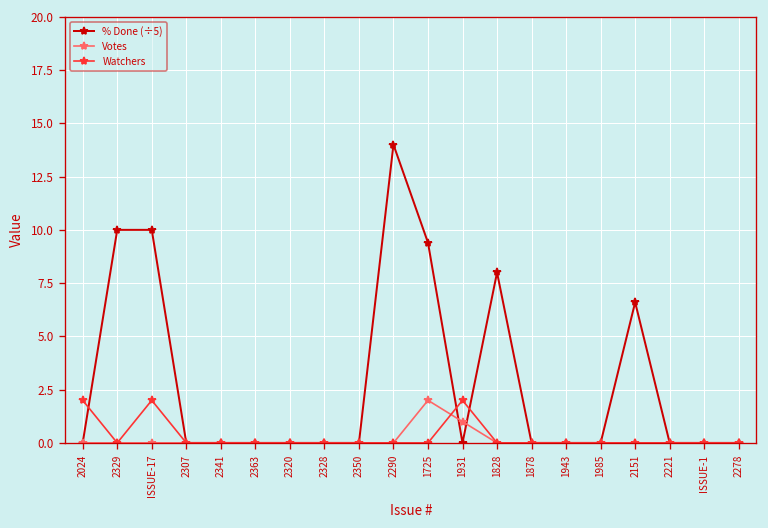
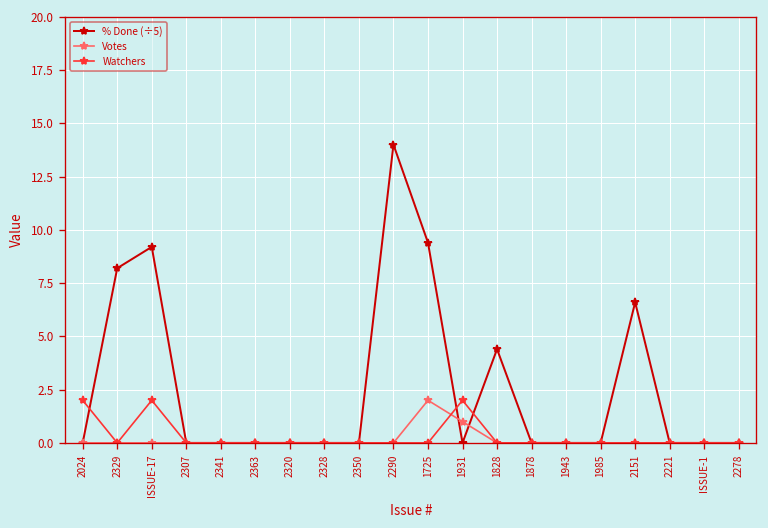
  {
    "% Done (÷5)": {
-     "2329": 10.0,
-     "ISSUE-17": 10.0,
+     "2329": 8.2,
+     "ISSUE-17": 9.2,
      "2290": 14.0,
      "1725": 9.4,
      "1931": 0.0,
-     "1828": 8.0,
+     "1828": 4.4,
      "2151": 6.6
    },
    "Votes": {
      "ISSUE-17": 0.0,
      "1725": 2.0,
      "1931": 1.0
    },
    "Watchers": {
      "2024": 2.0,
      "ISSUE-17": 2.0,
      "1725": 0.0,
      "1931": 2.0
    }
  }
